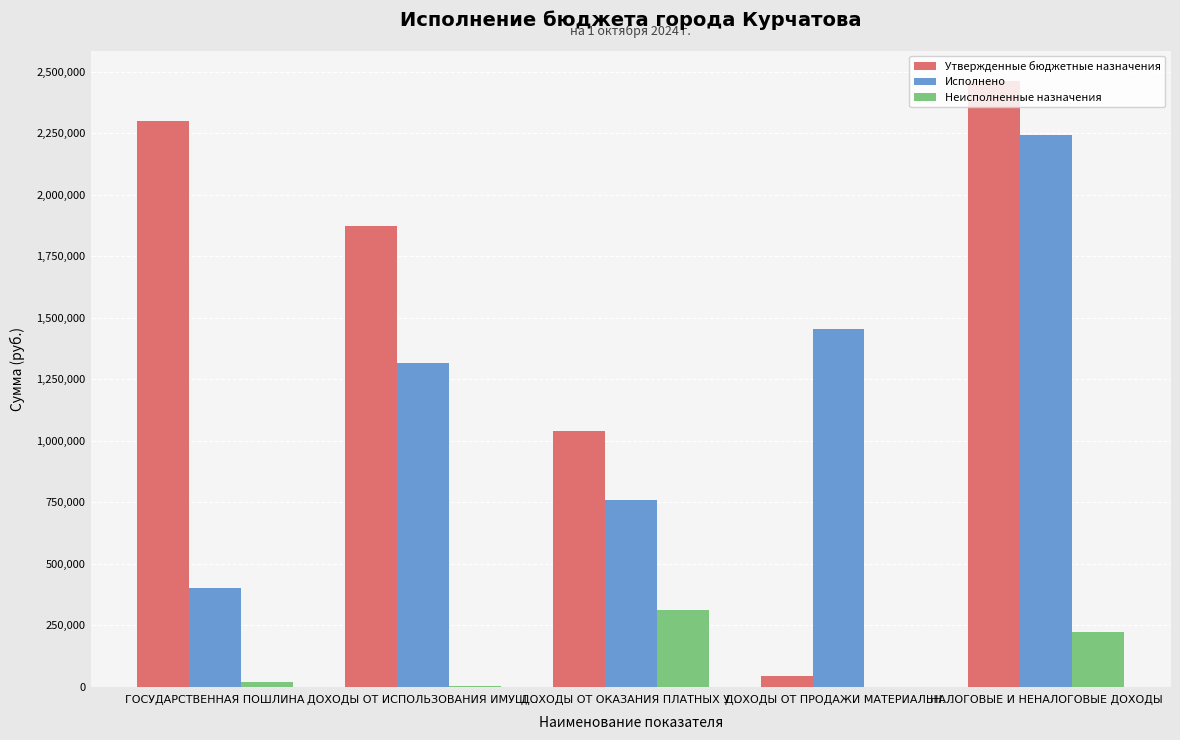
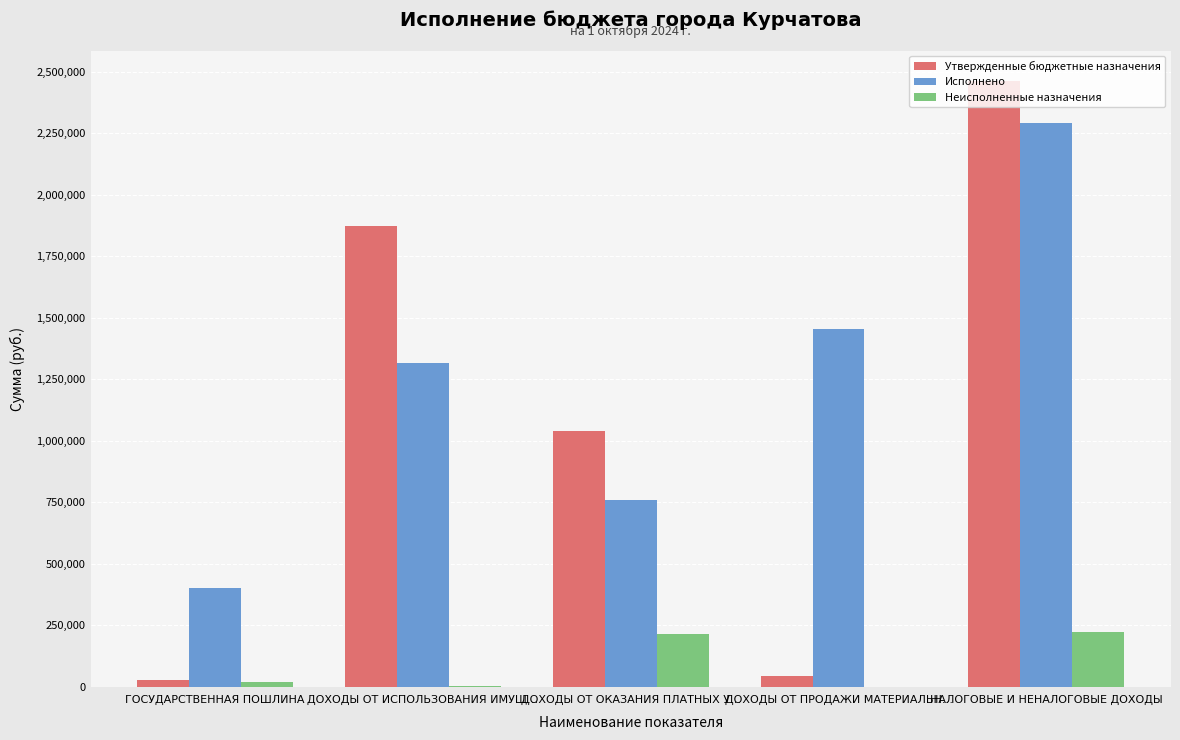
  {
    "Утвержденные бюджетные назначения": {
-     "ГОСУДАРСТВЕННАЯ ПОШЛИНА": "2,300,000",
+     "ГОСУДАРСТВЕННАЯ ПОШЛИНА": "30,000",
      "ДОХОДЫ ОТ ИСПОЛЬЗОВАНИЯ ИМУЩ…": "1,870,000",
      "ДОХОДЫ ОТ ОКАЗАНИЯ ПЛАТНЫХ У…": "1,040,000",
      "ДОХОДЫ ОТ ПРОДАЖИ МАТЕРИАЛЬН…": "40,000"
    },
    "Исполнено": {
      "ГОСУДАРСТВЕННАЯ ПОШЛИНА": "400,000",
      "ДОХОДЫ ОТ ИСПОЛЬЗОВАНИЯ ИМУЩ…": "1,320,000",
      "ДОХОДЫ ОТ ОКАЗАНИЯ ПЛАТНЫХ У…": "760,000",
      "ДОХОДЫ ОТ ПРОДАЖИ МАТЕРИАЛЬН…": "1,460,000",
-     "НАЛОГОВЫЕ И НЕНАЛОГОВЫЕ ДОХОДЫ": "2,240,000"
+     "НАЛОГОВЫЕ И НЕНАЛОГОВЫЕ ДОХОДЫ": "2,290,000"
    },
    "Неисполненные назначения": {
      "ГОСУДАРСТВЕННАЯ ПОШЛИНА": "20,000",
-     "ДОХОДЫ ОТ ОКАЗАНИЯ ПЛАТНЫХ У…": "310,000",
+     "ДОХОДЫ ОТ ОКАЗАНИЯ ПЛАТНЫХ У…": "210,000",
      "ДОХОДЫ ОТ ПРОДАЖИ МАТЕРИАЛЬН…": "0",
      "НАЛОГОВЫЕ И НЕНАЛОГОВЫЕ ДОХОДЫ": "220,000"
    }
  }
